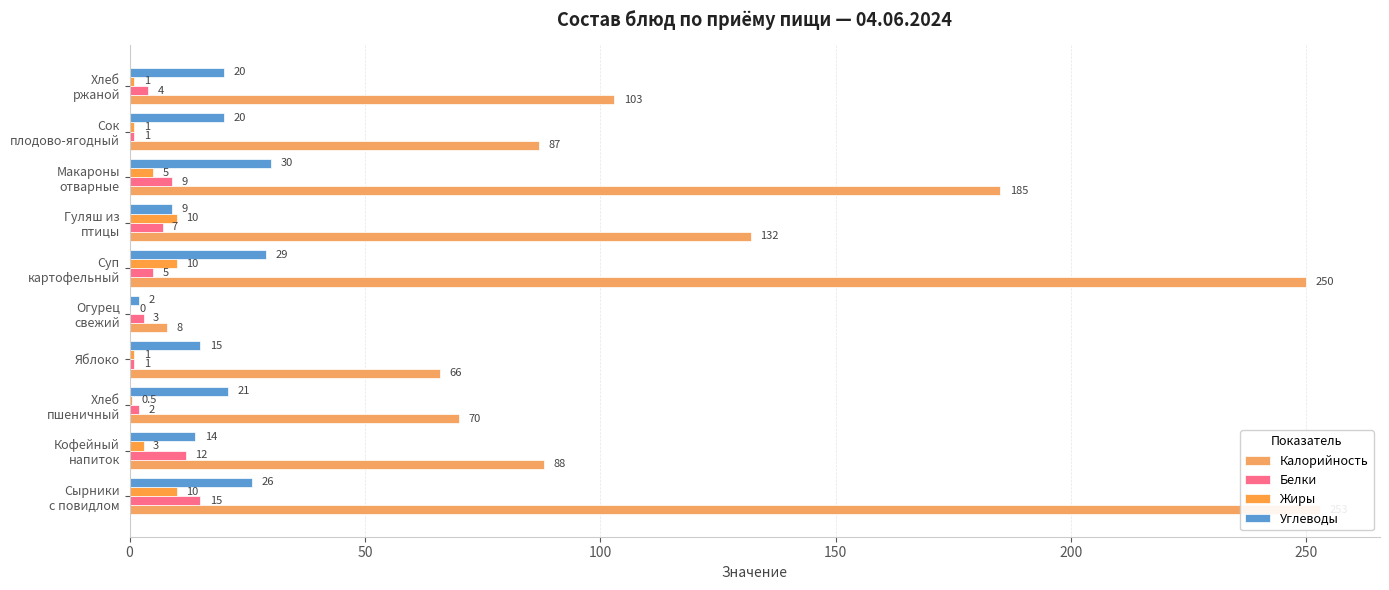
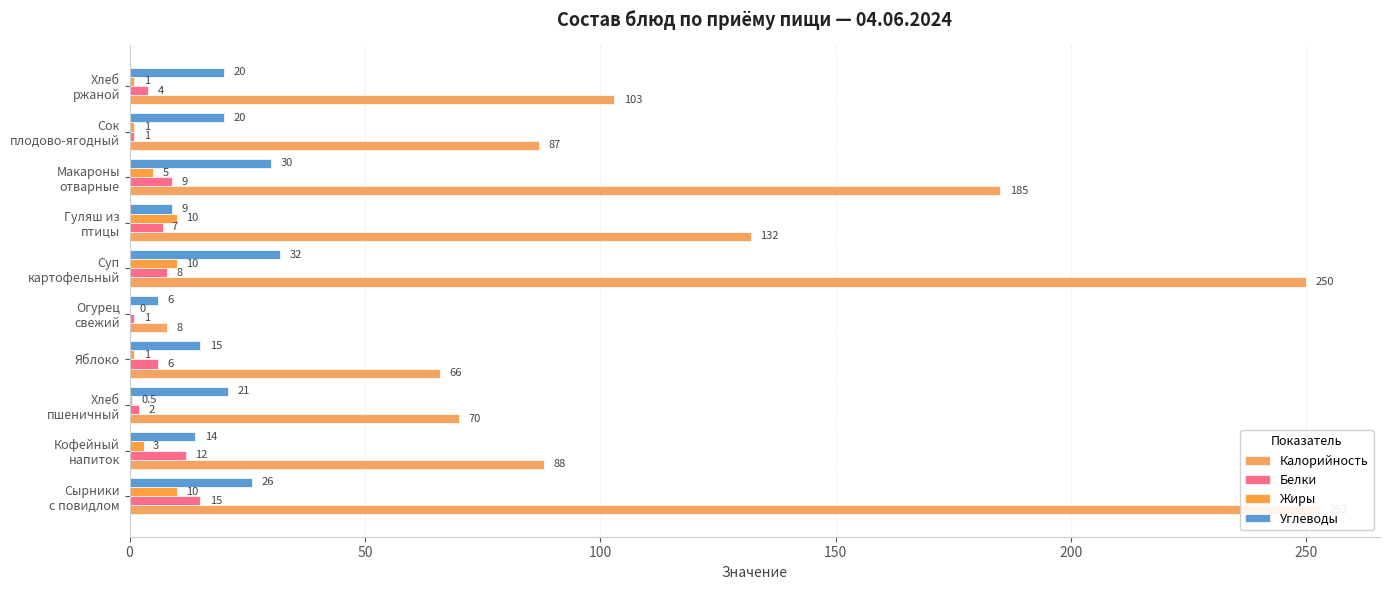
  {
    "Белки": {
      "Хлеб ржаной": 4,
      "Сок плодово-ягодный": 1,
      "Макароны отварные": 9,
      "Гуляш из птицы": 7,
-     "Суп картофельный": 5,
-     "Огурец свежий": 3,
-     "Яблоко": 1,
+     "Суп картофельный": 8,
+     "Огурец свежий": 1,
+     "Яблоко": 6,
      "Хлеб пшеничный": 2,
      "Кофейный напиток": 12,
      "Сырники с повидлом": 15
    },
    "Углеводы": {
      "Хлеб ржаной": 20,
      "Сок плодово-ягодный": 20,
      "Макароны отварные": 30,
      "Гуляш из птицы": 9,
-     "Суп картофельный": 29,
-     "Огурец свежий": 2,
+     "Суп картофельный": 32,
+     "Огурец свежий": 6,
      "Яблоко": 15,
      "Хлеб пшеничный": 21,
      "Кофейный напиток": 14,
      "Сырники с повидлом": 26
    }
  }
